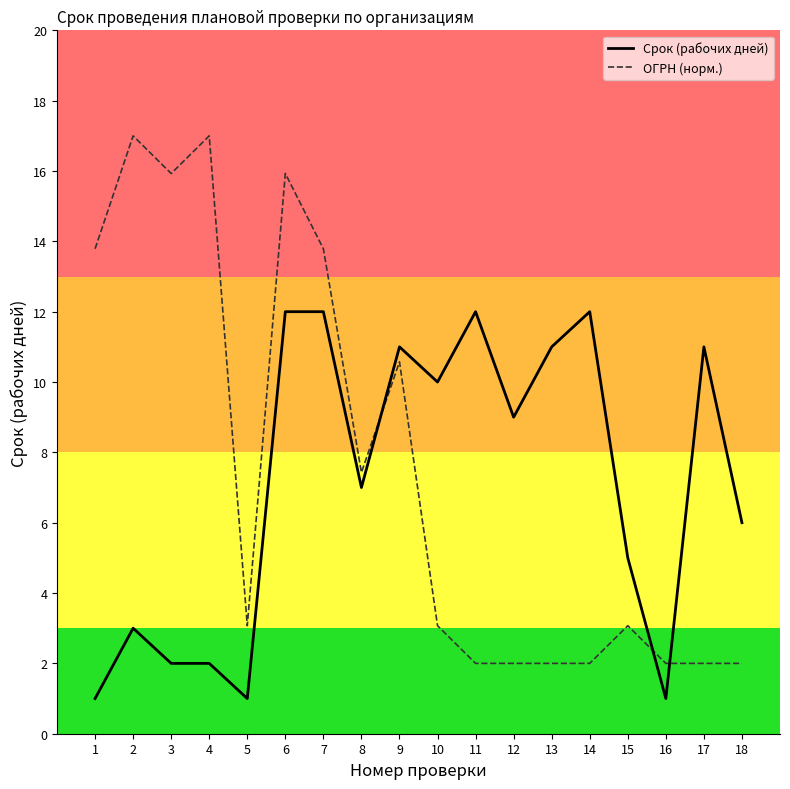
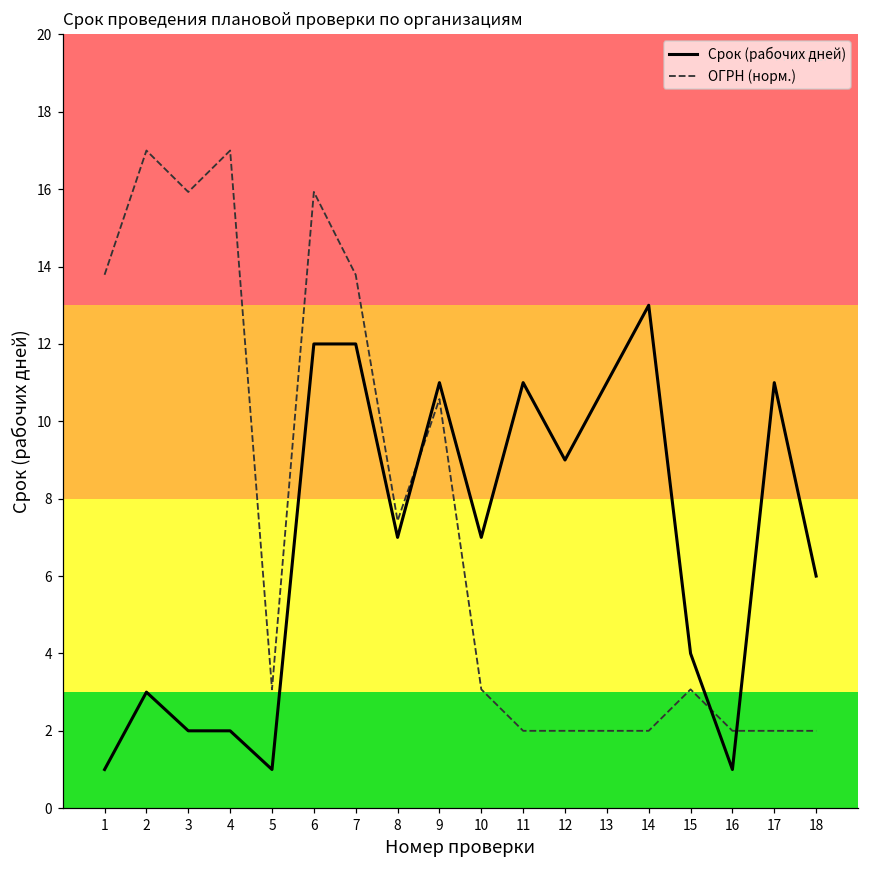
  {
    "Срок (рабочих дней)": {
      "1": 1,
      "2": 3,
      "3": 2,
      "4": 2,
      "5": 1,
      "6": 12,
      "7": 12,
      "8": 7,
      "9": 11,
-     "10": 10,
-     "11": 12,
+     "10": 7,
+     "11": 11,
      "12": 9,
      "13": 11,
-     "14": 12,
-     "15": 5,
+     "14": 13,
+     "15": 4,
      "16": 1,
      "17": 11,
      "18": 6
    },
    "ОГРН (норм.)": {
      "1": 13.8,
      "2": 17,
      "3": 15.9,
      "4": 17,
      "5": 3.1,
      "6": 16,
      "7": 13.8,
      "8": 7.4,
      "9": 10.6,
      "10": 3.1,
      "11": 2,
      "12": 2,
      "13": 2,
      "14": 2,
      "15": 3.1,
      "16": 2,
      "17": 2,
      "18": 2
    }
  }
